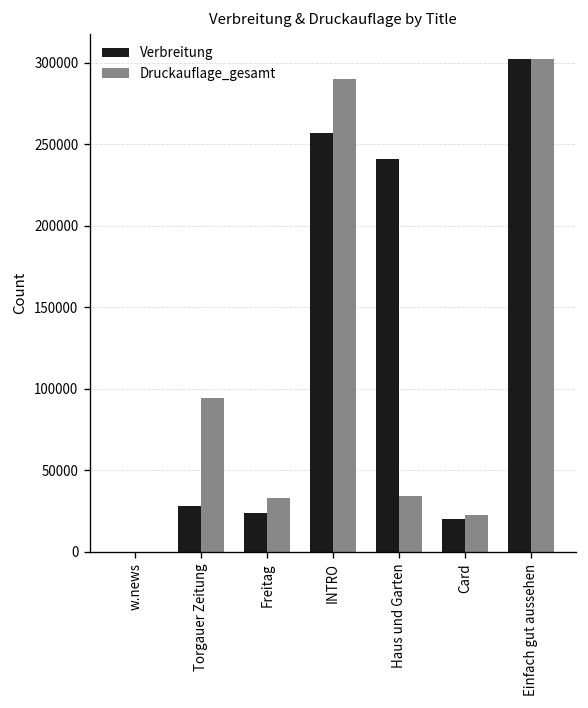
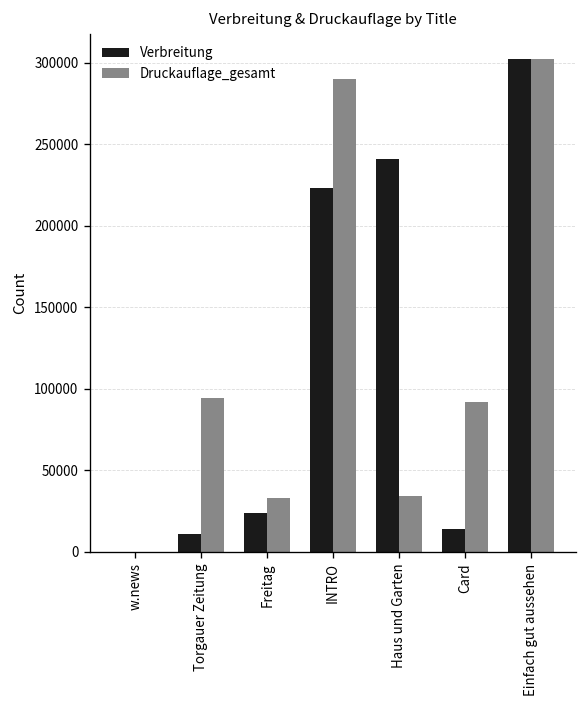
  {
    "Verbreitung": {
      "w.news": 0,
-     "Torgauer Zeitung": 28000,
+     "Torgauer Zeitung": 11000,
      "Freitag": 24000,
-     "INTRO": 257000,
+     "INTRO": 223000,
      "Haus und Garten": 241000,
-     "Card": 20000,
+     "Card": 14000,
      "Einfach gut aussehen": 302000
    },
    "Druckauflage_gesamt": {
      "w.news": 0,
      "Torgauer Zeitung": 94000,
      "Freitag": 33000,
      "INTRO": 290000,
      "Haus und Garten": 34000,
-     "Card": 22000,
+     "Card": 92000,
      "Einfach gut aussehen": 302000
    }
  }
